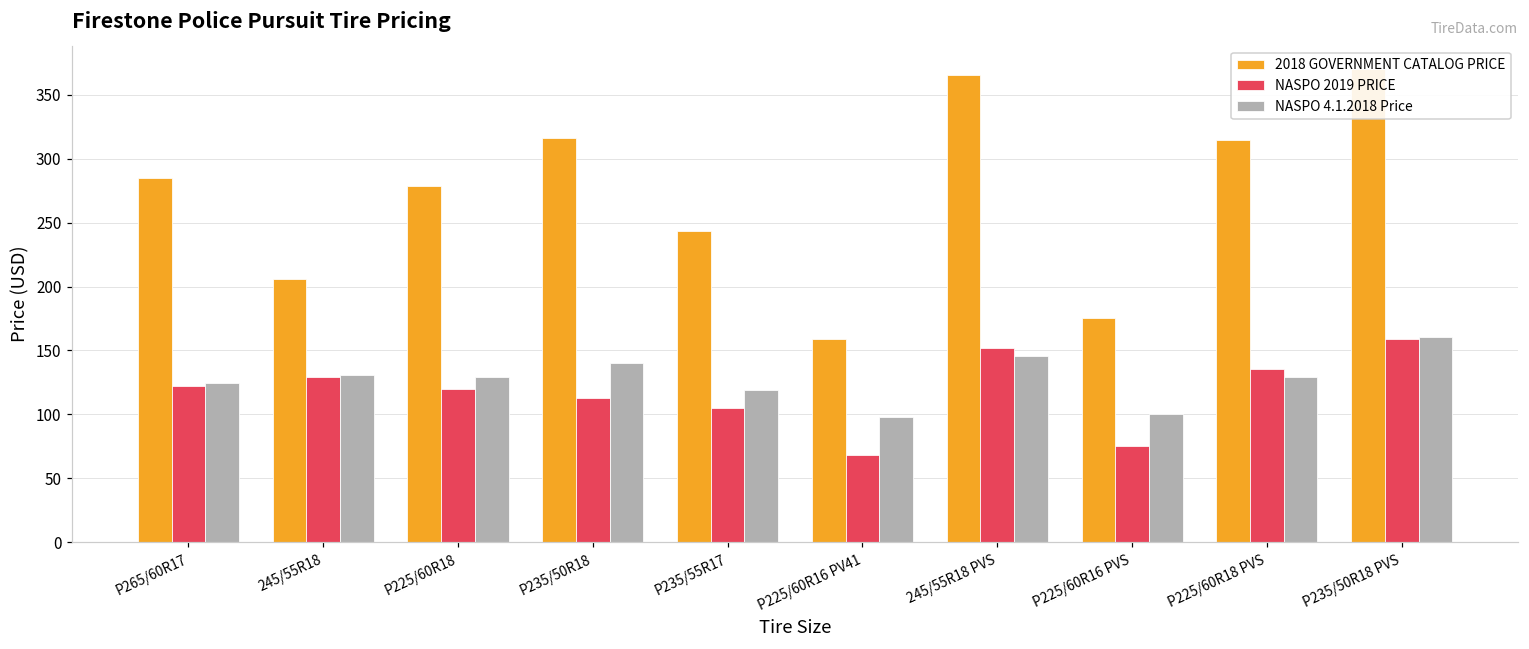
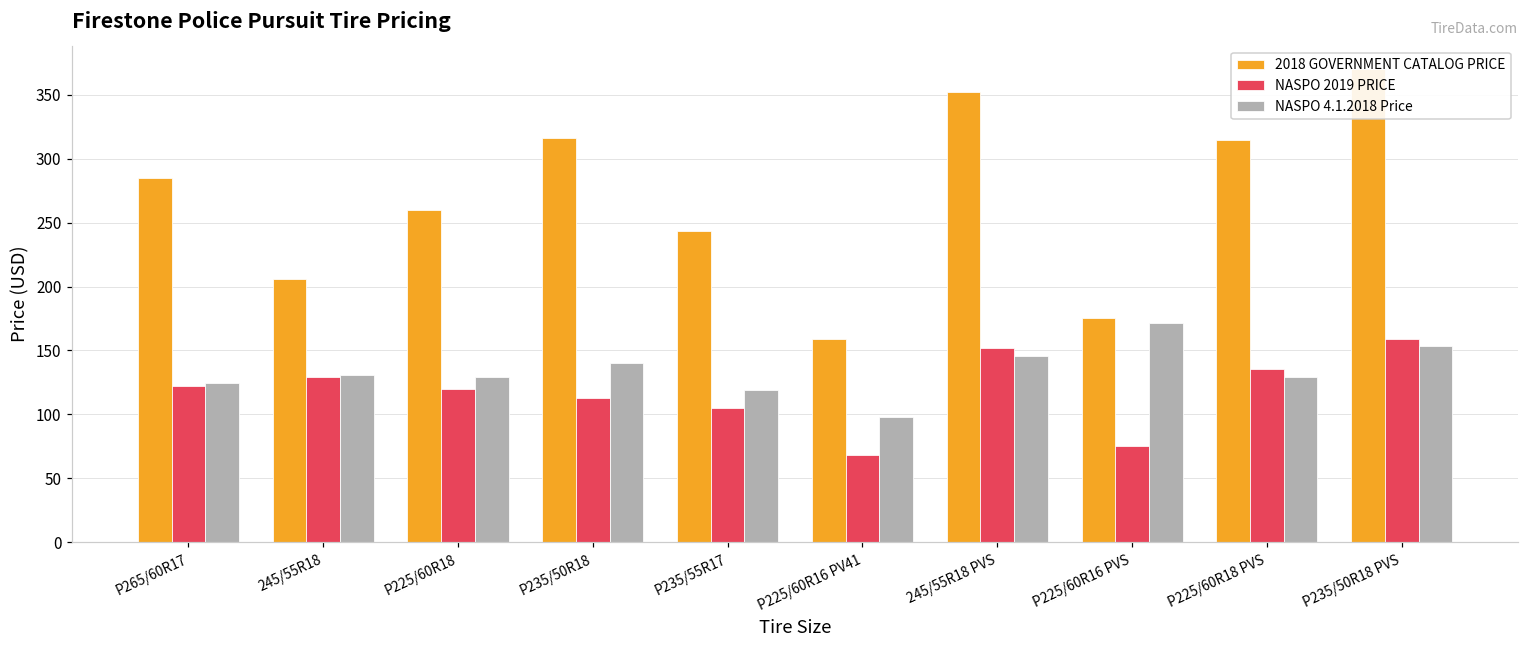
  {
    "2018 GOVERNMENT CATALOG PRICE": {
      "P265/60R17": 285,
      "245/55R18": 206,
-     "P225/60R18": 279,
+     "P225/60R18": 260,
      "P235/50R18": 316,
      "P235/55R17": 243,
      "P225/60R16 PV41": 159,
-     "245/55R18 PVS": 366,
+     "245/55R18 PVS": 352,
      "P225/60R16 PVS": 175,
      "P225/60R18 PVS": 315
    },
    "NASPO 2019 PRICE": {
      "P265/60R17": 122,
      "245/55R18": 130,
      "P225/60R18": 120,
      "P235/50R18": 113,
      "P235/55R17": 105,
      "P225/60R16 PV41": 69,
      "245/55R18 PVS": 152,
      "P225/60R16 PVS": 75,
      "P225/60R18 PVS": 135,
      "P235/50R18 PVS": 159
    },
    "NASPO 4.1.2018 Price": {
      "P265/60R17": 124,
      "245/55R18": 131,
      "P225/60R18": 130,
      "P235/50R18": 140,
      "P235/55R17": 119,
      "P225/60R16 PV41": 98,
      "245/55R18 PVS": 146,
-     "P225/60R16 PVS": 100,
+     "P225/60R16 PVS": 172,
      "P225/60R18 PVS": 129,
-     "P235/50R18 PVS": 161
+     "P235/50R18 PVS": 153
    }
  }
